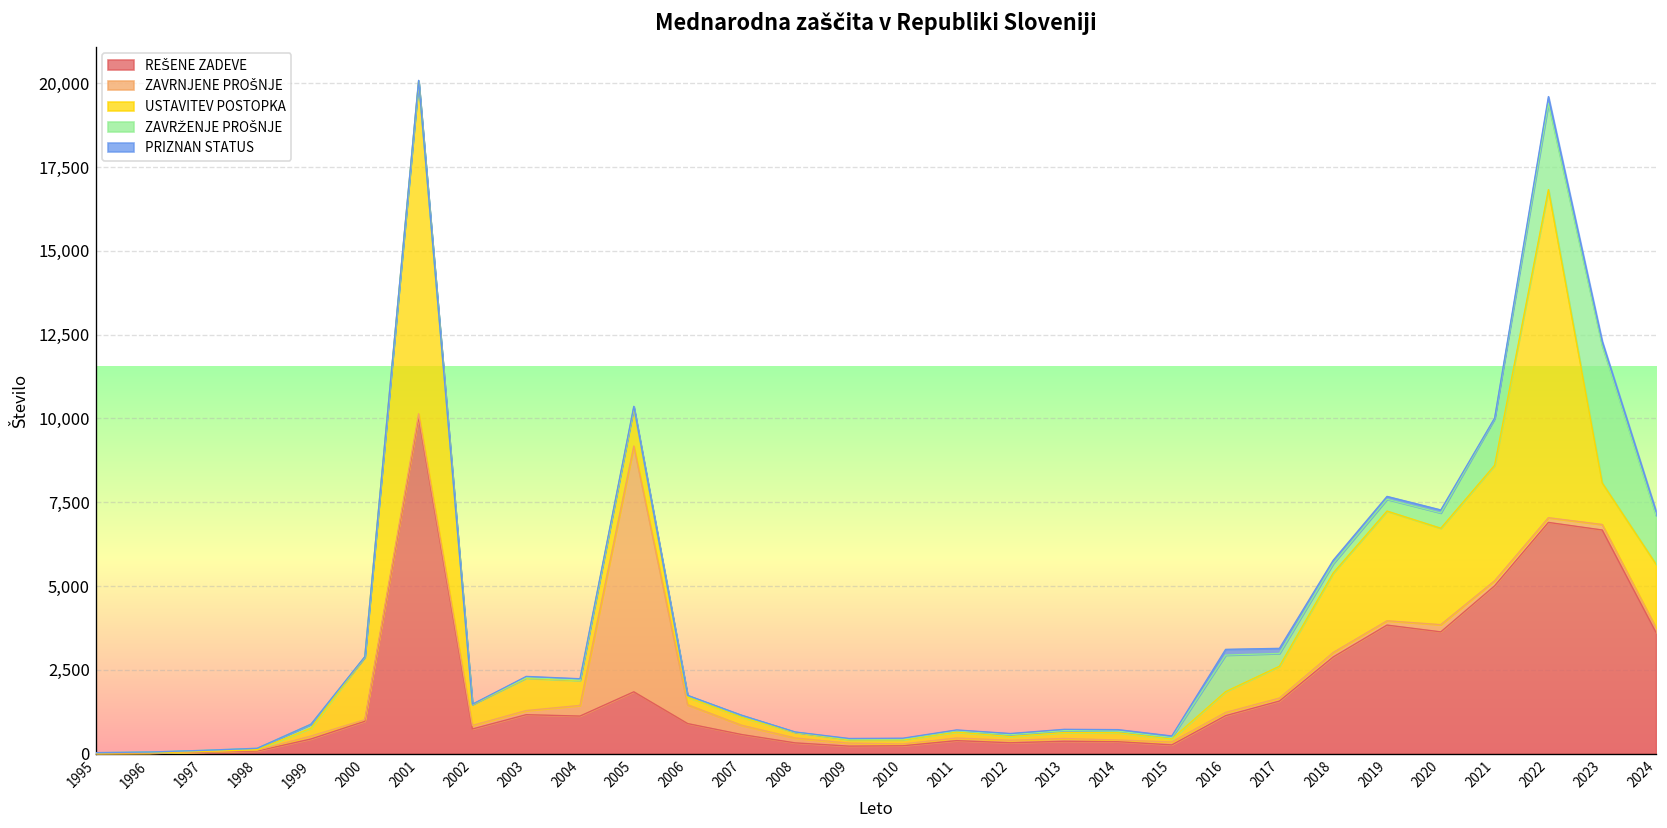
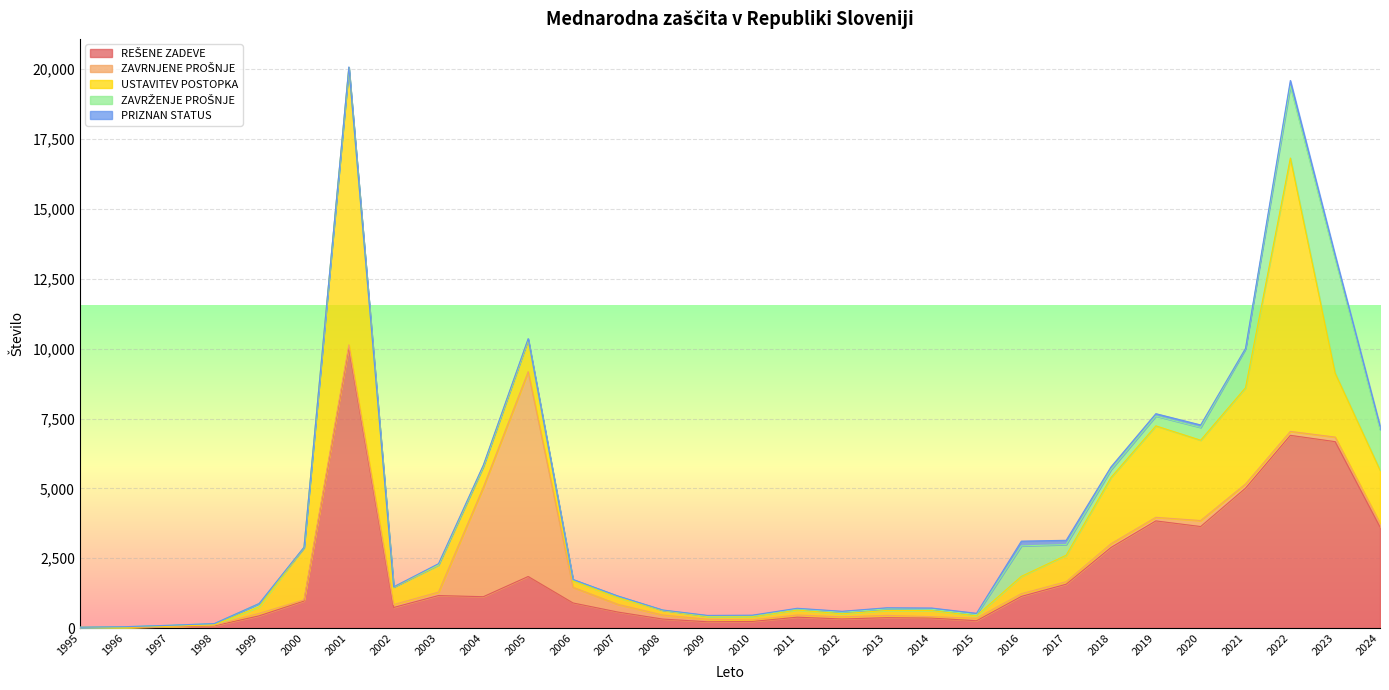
  {
    "REŠENE ZADEVE": {
      "2001": "10,000",
      "2002": "700",
      "2003": "1,200",
      "2004": "1,100",
      "2005": "1,800",
      "2006": "900",
      "2007": "600",
      "2008": "300",
      "2016": "1,100",
      "2018": "2,900",
      "2019": "3,800",
      "2020": "3,600",
      "2021": "5,000",
      "2022": "6,900",
      "2023": "6,700",
      "2024": "3,600"
    },
    "ZAVRNJENE PROŠNJE": {
      "2001": "100",
      "2002": "100",
      "2003": "100",
-     "2004": "300",
+     "2004": "3,900",
      "2005": "7,300",
      "2006": "600",
      "2007": "300",
      "2008": "100",
      "2016": "100",
      "2018": "100",
      "2019": "100",
      "2020": "200",
      "2021": "200",
      "2022": "100",
      "2023": "200",
      "2024": "100"
    },
    "USTAVITEV POSTOPKA": {
      "1999": "200",
      "2016": "600",
      "2017": "900",
      "2018": "2,400",
      "2019": "3,300",
      "2020": "2,900",
      "2021": "3,400",
      "2022": "9,800",
-     "2023": "1,200",
+     "2023": "2,300",
      "2024": "1,900"
    },
    "ZAVRŽENJE PROŠNJE": {
      "2016": "1,100",
      "2017": "400",
      "2018": "300",
      "2022": "2,600",
      "2023": "4,100",
      "2024": "1,500"
    },
    "PRIZNAN STATUS": {
      "2016": "200",
      "2017": "200",
      "2018": "100",
      "2022": "200",
      "2023": "100",
      "2024": "100"
    }
  }
